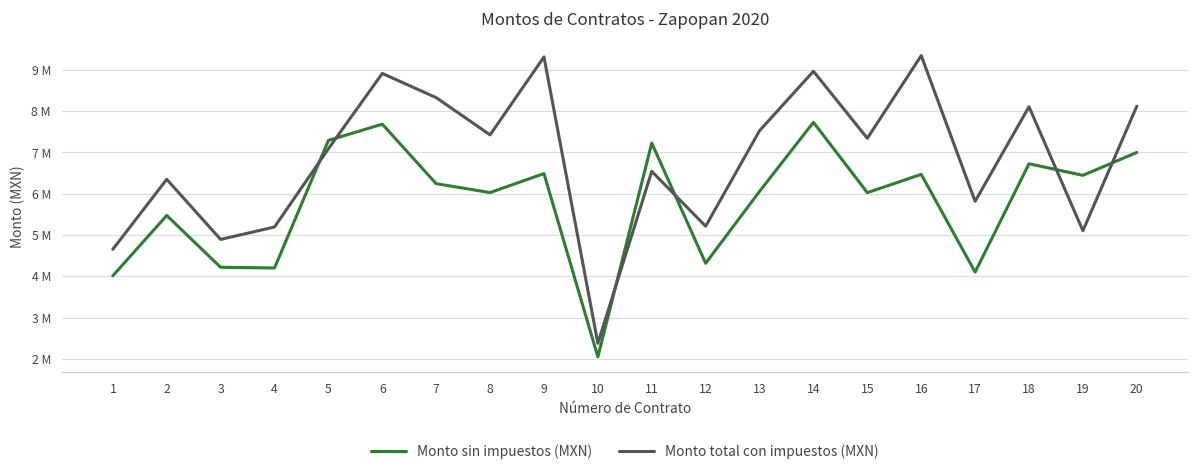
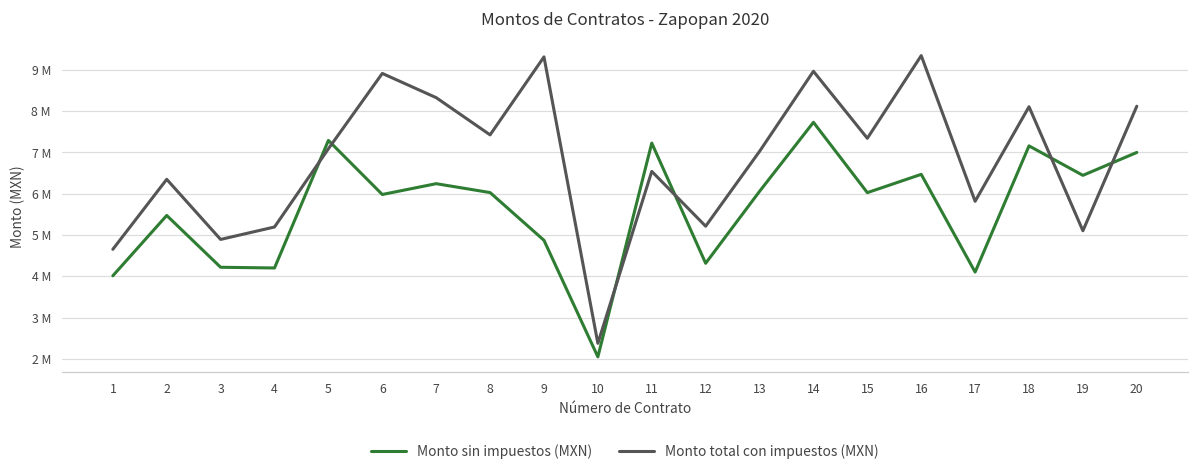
  {
    "Monto sin impuestos (MXN)": {
      "1": 4000000,
      "2": 5500000,
      "3": 4200000,
      "4": 4200000,
      "5": 7300000,
-     "6": 7700000,
+     "6": 6000000,
      "7": 6200000,
      "8": 6000000,
-     "9": 6500000,
+     "9": 4900000,
      "10": 2000000,
      "11": 7200000,
      "12": 4300000,
      "13": 6100000,
      "14": 7700000,
      "15": 6000000,
      "16": 6500000,
      "17": 4100000,
-     "18": 6700000,
+     "18": 7200000,
      "19": 6400000,
      "20": 7000000
    },
    "Monto total con impuestos (MXN)": {
      "1": 4700000,
      "2": 6300000,
      "3": 4900000,
      "4": 5200000,
      "5": 7100000,
      "6": 8900000,
      "7": 8300000,
      "8": 7400000,
      "9": 9300000,
      "10": 2400000,
      "11": 6500000,
      "12": 5200000,
-     "13": 7500000,
+     "13": 7000000,
      "14": 9000000,
      "15": 7300000,
      "16": 9300000,
      "17": 5800000,
      "18": 8100000,
      "19": 5100000,
      "20": 8100000
    }
  }
